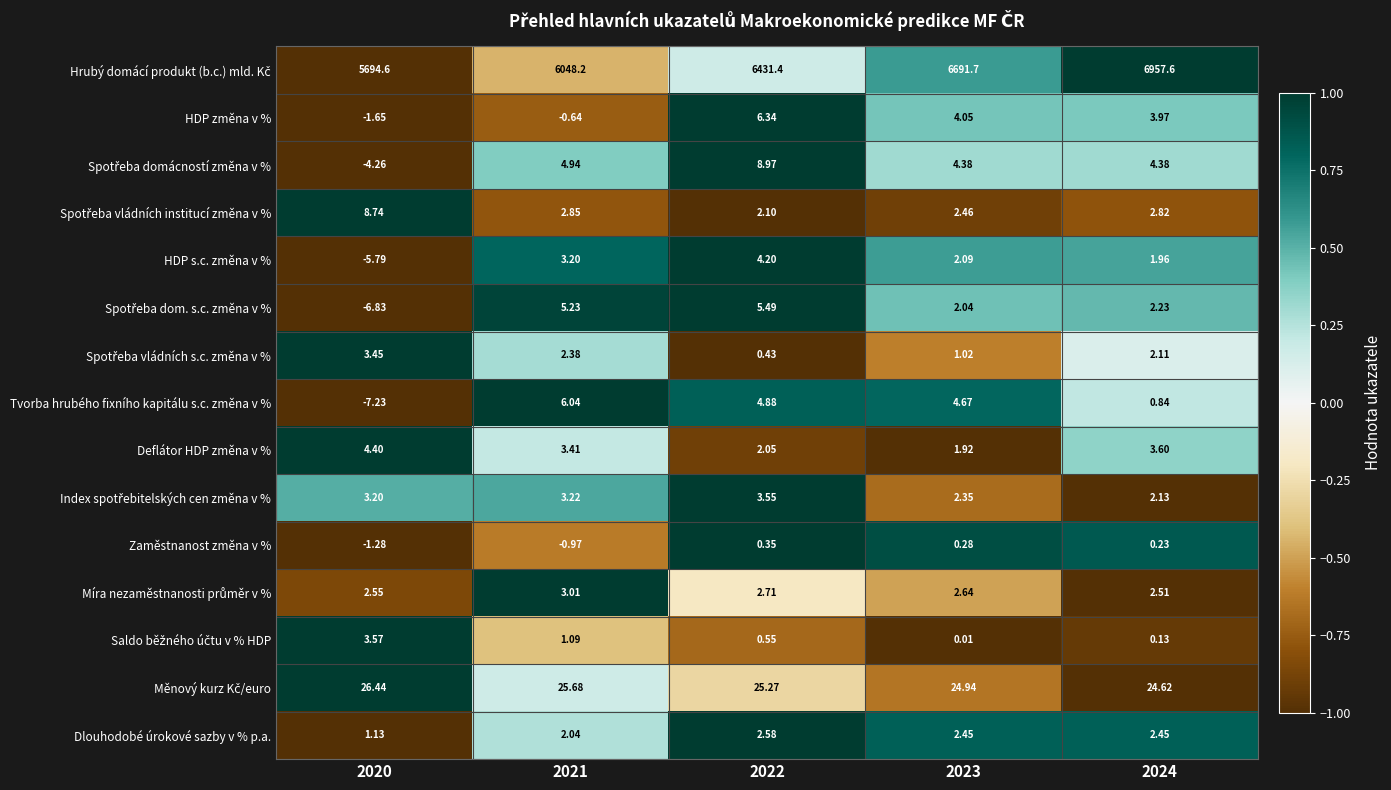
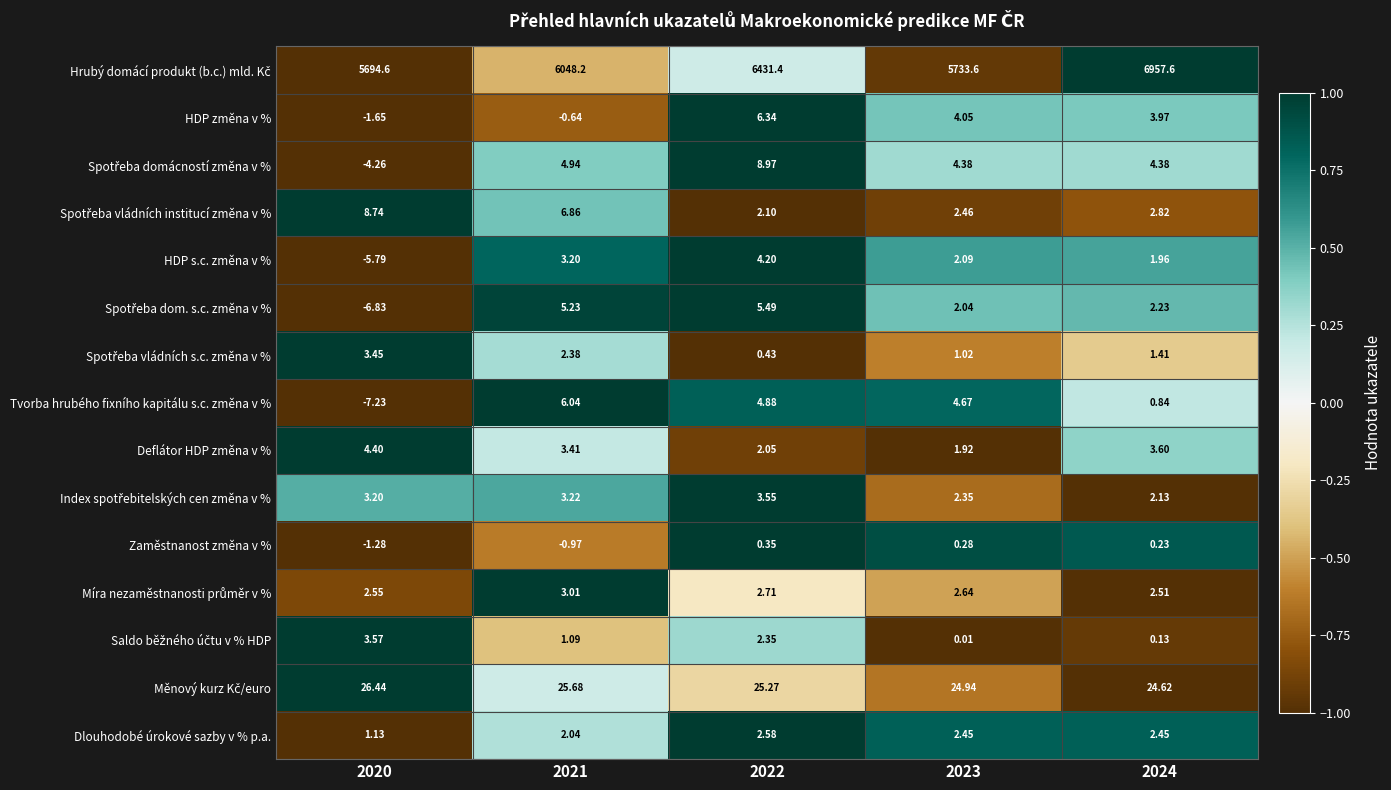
  {
    "Hrubý domácí produkt (b.c.) mld. Kč": {
      "2020": 5694.6,
      "2021": 6048.2,
      "2022": 6431.4,
-     "2023": 6691.7,
+     "2023": 5733.6,
      "2024": 6957.6
    },
    "HDP změna v %": {
      "2020": -1.65,
      "2021": -0.64,
      "2022": 6.34,
      "2023": 4.05,
      "2024": 3.97
    },
    "Spotřeba domácností změna v %": {
      "2020": -4.26,
      "2021": 4.94,
      "2022": 8.97,
      "2023": 4.38,
      "2024": 4.38
    },
    "Spotřeba vládních institucí změna v %": {
      "2020": 8.74,
-     "2021": 2.85,
+     "2021": 6.86,
      "2022": 2.10,
      "2023": 2.46,
      "2024": 2.82
    },
    "HDP s.c. změna v %": {
      "2020": -5.79,
      "2021": 3.20,
      "2022": 4.20,
      "2023": 2.09,
      "2024": 1.96
    },
    "Spotřeba dom. s.c. změna v %": {
      "2020": -6.83,
      "2021": 5.23,
      "2022": 5.49,
      "2023": 2.04,
      "2024": 2.23
    },
    "Spotřeba vládních s.c. změna v %": {
      "2020": 3.45,
      "2021": 2.38,
      "2022": 0.43,
      "2023": 1.02,
-     "2024": 2.11
+     "2024": 1.41
    },
    "Tvorba hrubého fixního kapitálu s.c. změna v %": {
      "2020": -7.23,
      "2021": 6.04,
      "2022": 4.88,
      "2023": 4.67,
      "2024": 0.84
    },
    "Deflátor HDP změna v %": {
      "2020": 4.40,
      "2021": 3.41,
      "2022": 2.05,
      "2023": 1.92,
      "2024": 3.60
    },
    "Index spotřebitelských cen změna v %": {
      "2020": 3.20,
      "2021": 3.22,
      "2022": 3.55,
      "2023": 2.35,
      "2024": 2.13
    },
    "Zaměstnanost změna v %": {
      "2020": -1.28,
      "2021": -0.97,
      "2022": 0.35,
      "2023": 0.28,
      "2024": 0.23
    },
    "Míra nezaměstnanosti průměr v %": {
      "2020": 2.55,
      "2021": 3.01,
      "2022": 2.71,
      "2023": 2.64,
      "2024": 2.51
    },
    "Saldo běžného účtu v % HDP": {
      "2020": 3.57,
      "2021": 1.09,
-     "2022": 0.55,
+     "2022": 2.35,
      "2023": 0.01,
      "2024": 0.13
    },
    "Měnový kurz Kč/euro": {
      "2020": 26.44,
      "2021": 25.68,
      "2022": 25.27,
      "2023": 24.94,
      "2024": 24.62
    },
    "Dlouhodobé úrokové sazby v % p.a.": {
      "2020": 1.13,
      "2021": 2.04,
      "2022": 2.58,
      "2023": 2.45,
      "2024": 2.45
    }
  }
